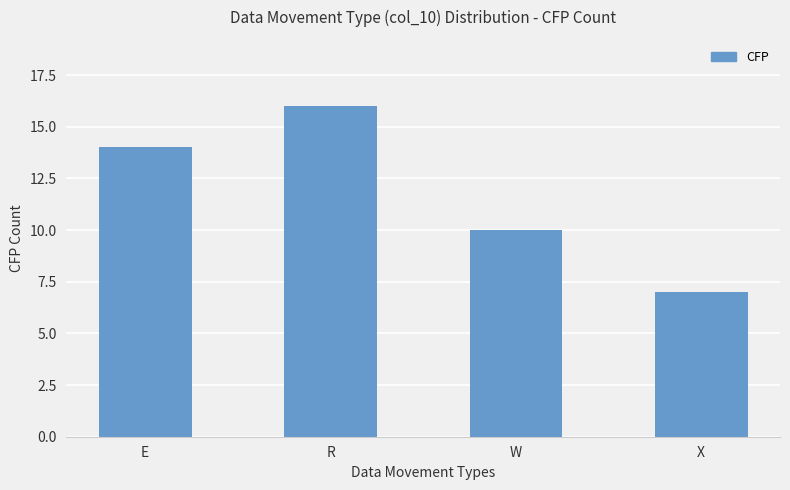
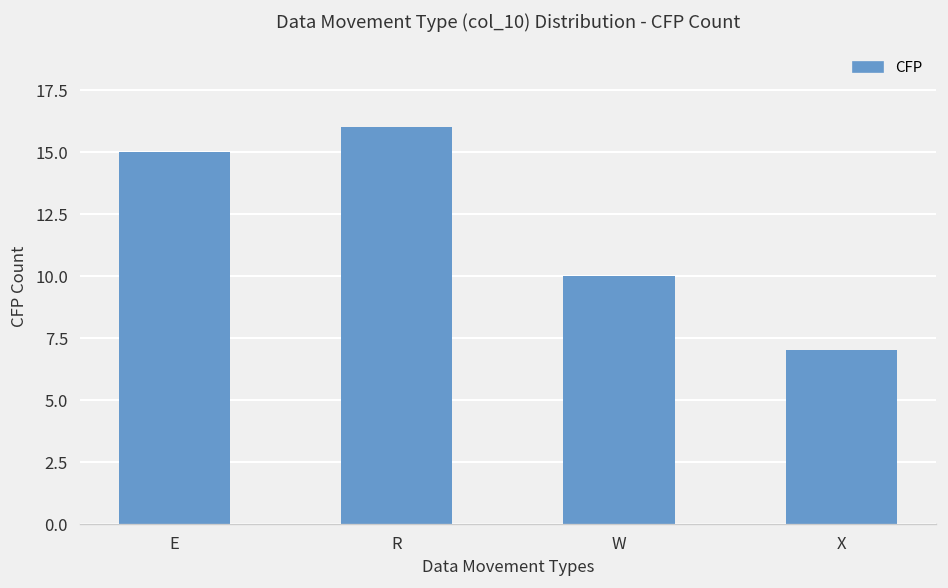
  {
-   "E": 14,
+   "E": 15,
    "R": 16,
    "W": 10,
    "X": 7
  }
